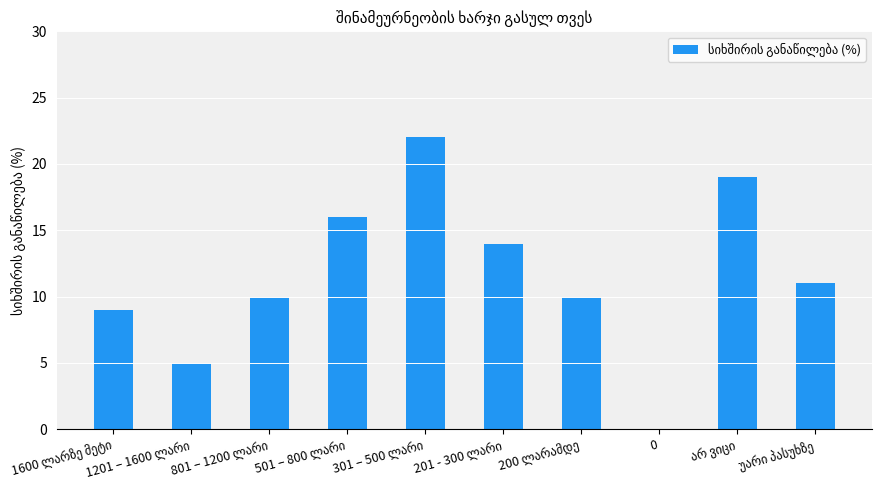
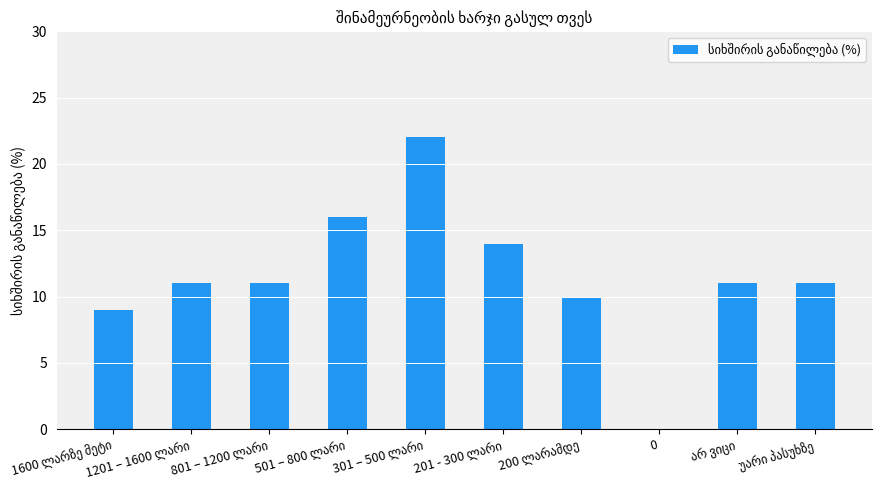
  {
    "1600 ლარზე მეტი": 9,
-   "1201 – 1600 ლარი": 5,
-   "801 – 1200 ლარი": 10,
+   "1201 – 1600 ლარი": 11,
+   "801 – 1200 ლარი": 11,
    "501 – 800 ლარი": 16,
    "301 – 500 ლარი": 22,
    "201 - 300 ლარი": 14,
    "200 ლარამდე": 10,
    "0": 0,
-   "არ ვიცი": 19,
+   "არ ვიცი": 11,
    "უარი პასუხზე": 11
  }
